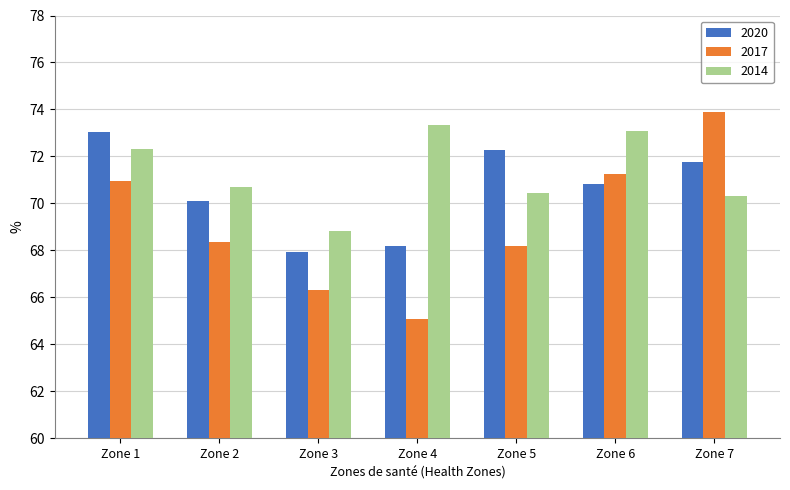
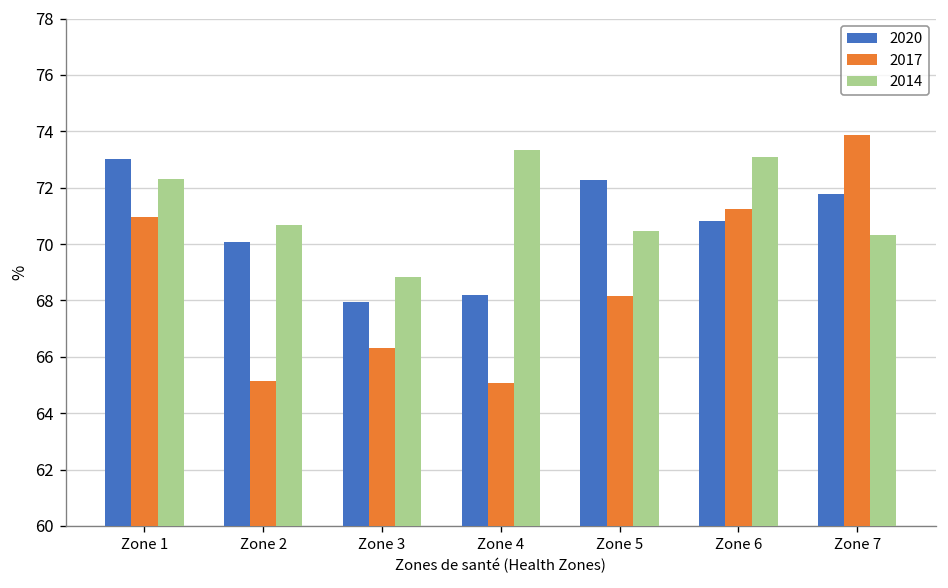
  {
    "2020": {
      "Zone 1": 73.0,
      "Zone 2": 70.1,
      "Zone 3": 67.9,
      "Zone 4": 68.2,
      "Zone 5": 72.3,
      "Zone 6": 70.8,
      "Zone 7": 71.8
    },
    "2017": {
      "Zone 1": 71.0,
-     "Zone 2": 68.3,
+     "Zone 2": 65.2,
      "Zone 3": 66.3,
      "Zone 4": 65.1,
      "Zone 5": 68.2,
      "Zone 6": 71.3,
      "Zone 7": 73.9
    },
    "2014": {
      "Zone 1": 72.3,
      "Zone 2": 70.7,
      "Zone 3": 68.8,
      "Zone 4": 73.4,
      "Zone 5": 70.4,
      "Zone 6": 73.1,
      "Zone 7": 70.3
    }
  }
